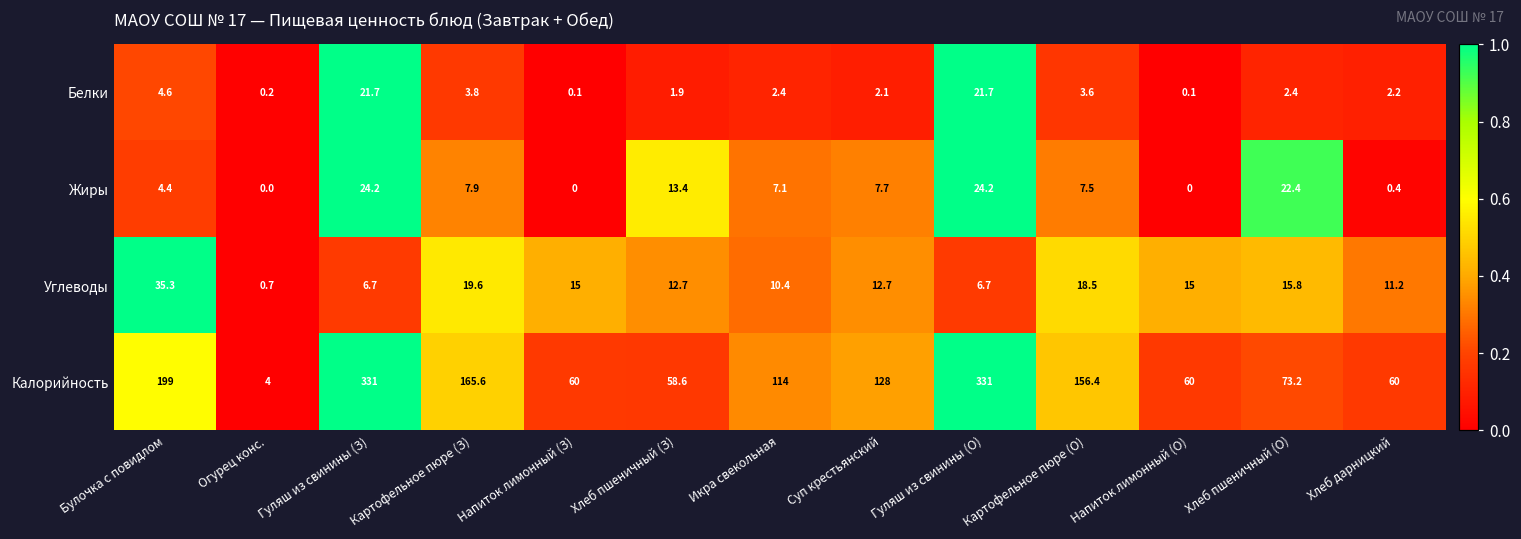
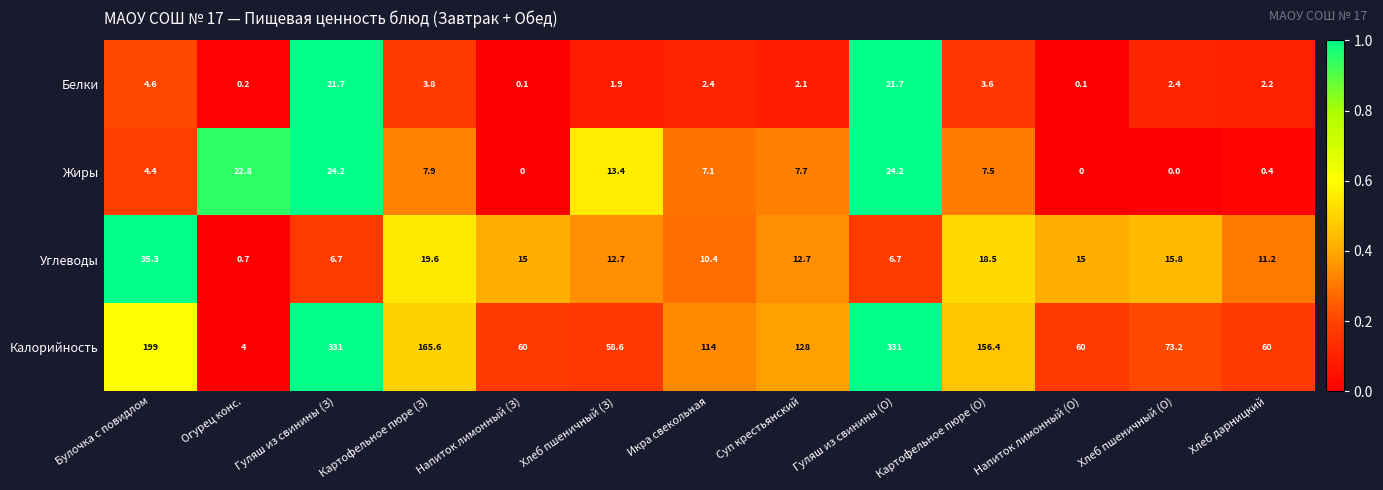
  {
    "Белки": {
      "Булочка с повидлом": 4.6,
      "Огурец конс.": 0.2,
      "Гуляш из свинины (З)": 21.7,
      "Картофельное пюре (З)": 3.8,
      "Напиток лимонный (З)": 0.1,
      "Хлеб пшеничный (З)": 1.9,
      "Икра свекольная": 2.4,
      "Суп крестьянский": 2.1,
      "Гуляш из свинины (О)": 21.7,
      "Картофельное пюре (О)": 3.6,
      "Напиток лимонный (О)": 0.1,
      "Хлеб пшеничный (О)": 2.4,
      "Хлеб дарницкий": 2.2
    },
    "Жиры": {
      "Булочка с повидлом": 4.4,
-     "Огурец конс.": 0.0,
+     "Огурец конс.": 22.8,
      "Гуляш из свинины (З)": 24.2,
      "Картофельное пюре (З)": 7.9,
      "Напиток лимонный (З)": 0,
      "Хлеб пшеничный (З)": 13.4,
      "Икра свекольная": 7.1,
      "Суп крестьянский": 7.7,
      "Гуляш из свинины (О)": 24.2,
      "Картофельное пюре (О)": 7.5,
      "Напиток лимонный (О)": 0,
-     "Хлеб пшеничный (О)": 22.4,
+     "Хлеб пшеничный (О)": 0.0,
      "Хлеб дарницкий": 0.4
    },
    "Углеводы": {
      "Булочка с повидлом": 35.3,
      "Огурец конс.": 0.7,
      "Гуляш из свинины (З)": 6.7,
      "Картофельное пюре (З)": 19.6,
      "Напиток лимонный (З)": 15,
      "Хлеб пшеничный (З)": 12.7,
      "Икра свекольная": 10.4,
      "Суп крестьянский": 12.7,
      "Гуляш из свинины (О)": 6.7,
      "Картофельное пюре (О)": 18.5,
      "Напиток лимонный (О)": 15,
      "Хлеб пшеничный (О)": 15.8,
      "Хлеб дарницкий": 11.2
    },
    "Калорийность": {
      "Булочка с повидлом": 199,
      "Огурец конс.": 4,
      "Гуляш из свинины (З)": 331,
      "Картофельное пюре (З)": 165.6,
      "Напиток лимонный (З)": 60,
      "Хлеб пшеничный (З)": 58.6,
      "Икра свекольная": 114,
      "Суп крестьянский": 128,
      "Гуляш из свинины (О)": 331,
      "Картофельное пюре (О)": 156.4,
      "Напиток лимонный (О)": 60,
      "Хлеб пшеничный (О)": 73.2,
      "Хлеб дарницкий": 60
    }
  }
